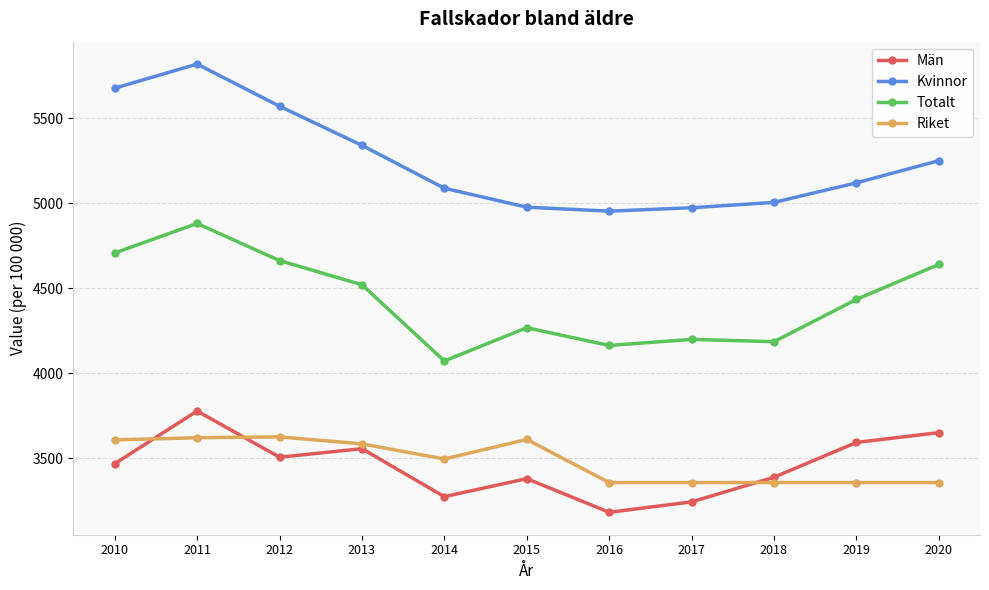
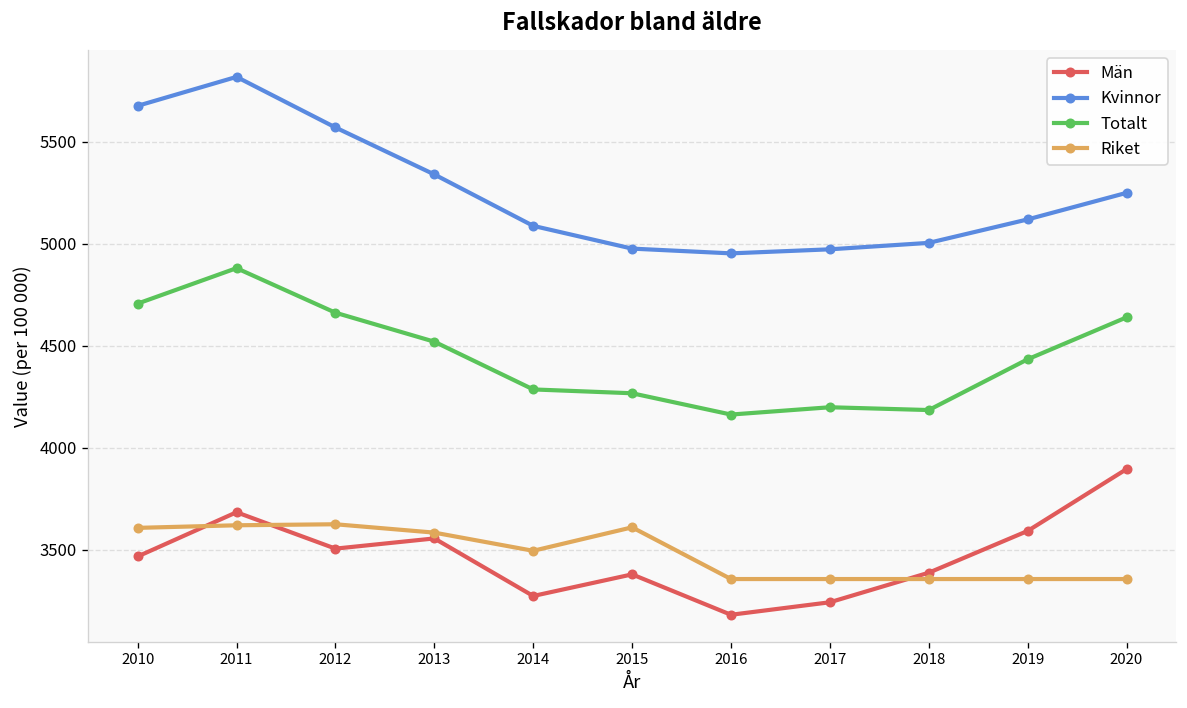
  {
    "Män": {
      "2010": 3470,
-     "2011": 3780,
+     "2011": 3680,
      "2012": 3510,
      "2013": 3560,
      "2014": 3270,
      "2015": 3380,
      "2016": 3180,
      "2017": 3240,
      "2018": 3390,
      "2019": 3590,
-     "2020": 3650
+     "2020": 3900
    },
    "Kvinnor": {
      "2010": 5680,
      "2011": 5820,
      "2012": 5570,
      "2013": 5340,
      "2014": 5090,
      "2015": 4980,
      "2016": 4950,
      "2017": 4970,
      "2018": 5010,
      "2019": 5120,
      "2020": 5250
    },
    "Totalt": {
      "2010": 4710,
      "2011": 4880,
      "2012": 4660,
      "2013": 4520,
-     "2014": 4070,
+     "2014": 4290,
      "2015": 4270,
      "2016": 4160,
      "2017": 4200,
      "2018": 4190,
      "2019": 4430,
      "2020": 4640
    },
    "Riket": {
      "2010": 3610,
      "2011": 3620,
      "2012": 3630,
      "2013": 3580,
      "2014": 3500,
      "2015": 3610,
      "2016": 3360,
      "2017": 3360,
      "2018": 3360,
      "2019": 3360,
      "2020": 3360
    }
  }
